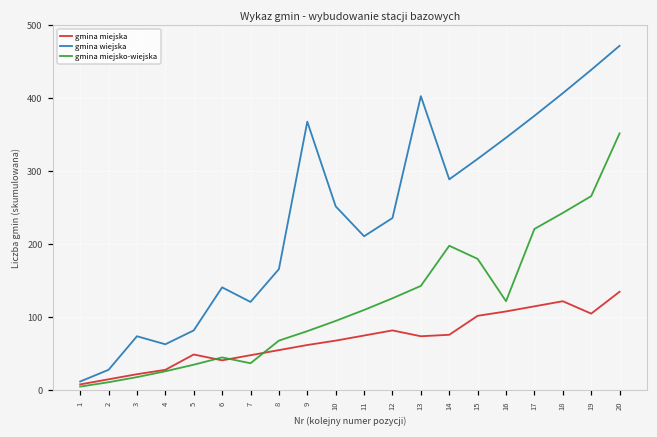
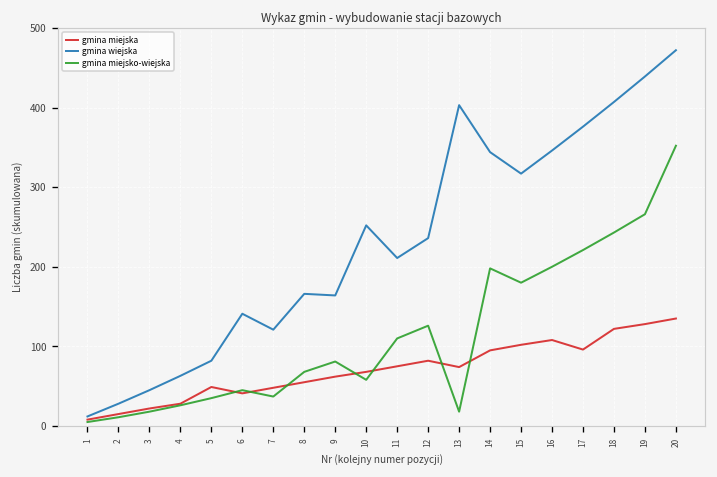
  {
    "gmina miejska": {
      "2": 20,
      "3": 20,
      "5": 50,
      "6": 40,
      "7": 50,
      "8": 60,
      "9": 60,
      "10": 70,
      "11": 80,
      "12": 80,
      "13": 70,
-     "14": 80,
+     "14": 100,
      "15": 100,
      "16": 110,
-     "17": 120,
+     "17": 100,
      "18": 120,
-     "19": 110,
+     "19": 130,
      "20": 140
    },
    "gmina wiejska": {
      "1": 10,
      "2": 30,
-     "3": 70,
+     "3": 50,
      "4": 60,
      "5": 80,
      "6": 140,
      "7": 120,
      "8": 170,
-     "9": 370,
+     "9": 160,
      "10": 250,
      "11": 210,
      "12": 240,
      "13": 400,
-     "14": 290,
+     "14": 340,
      "15": 320,
      "16": 350,
      "17": 380,
      "18": 410,
      "19": 440,
      "20": 470
    },
    "gmina miejsko-wiejska": {
      "2": 10,
      "3": 20,
      "5": 40,
      "6": 50,
      "7": 40,
      "8": 70,
      "9": 80,
-     "10": 100,
+     "10": 60,
      "11": 110,
      "12": 130,
-     "13": 140,
+     "13": 20,
      "14": 200,
      "15": 180,
-     "16": 120,
+     "16": 200,
      "17": 220,
      "18": 240,
      "19": 270,
      "20": 350
    }
  }
